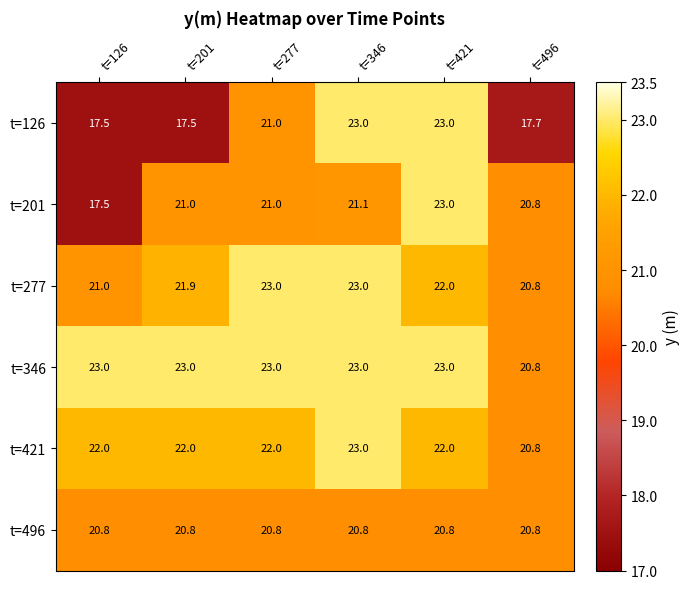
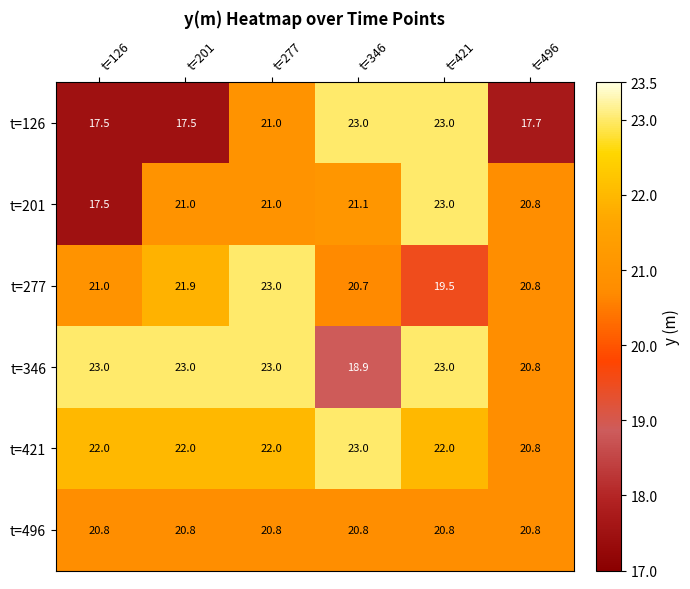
  {
    "t=126": {
      "t=126": 17.5,
      "t=201": 17.5,
      "t=277": 21.0,
      "t=346": 23.0,
      "t=421": 23.0,
      "t=496": 17.7
    },
    "t=201": {
      "t=126": 17.5,
      "t=201": 21.0,
      "t=277": 21.0,
      "t=346": 21.1,
      "t=421": 23.0,
      "t=496": 20.8
    },
    "t=277": {
      "t=126": 21.0,
      "t=201": 21.9,
      "t=277": 23.0,
-     "t=346": 23.0,
-     "t=421": 22.0,
+     "t=346": 20.7,
+     "t=421": 19.5,
      "t=496": 20.8
    },
    "t=346": {
      "t=126": 23.0,
      "t=201": 23.0,
      "t=277": 23.0,
-     "t=346": 23.0,
+     "t=346": 18.9,
      "t=421": 23.0,
      "t=496": 20.8
    },
    "t=421": {
      "t=126": 22.0,
      "t=201": 22.0,
      "t=277": 22.0,
      "t=346": 23.0,
      "t=421": 22.0,
      "t=496": 20.8
    },
    "t=496": {
      "t=126": 20.8,
      "t=201": 20.8,
      "t=277": 20.8,
      "t=346": 20.8,
      "t=421": 20.8,
      "t=496": 20.8
    }
  }
